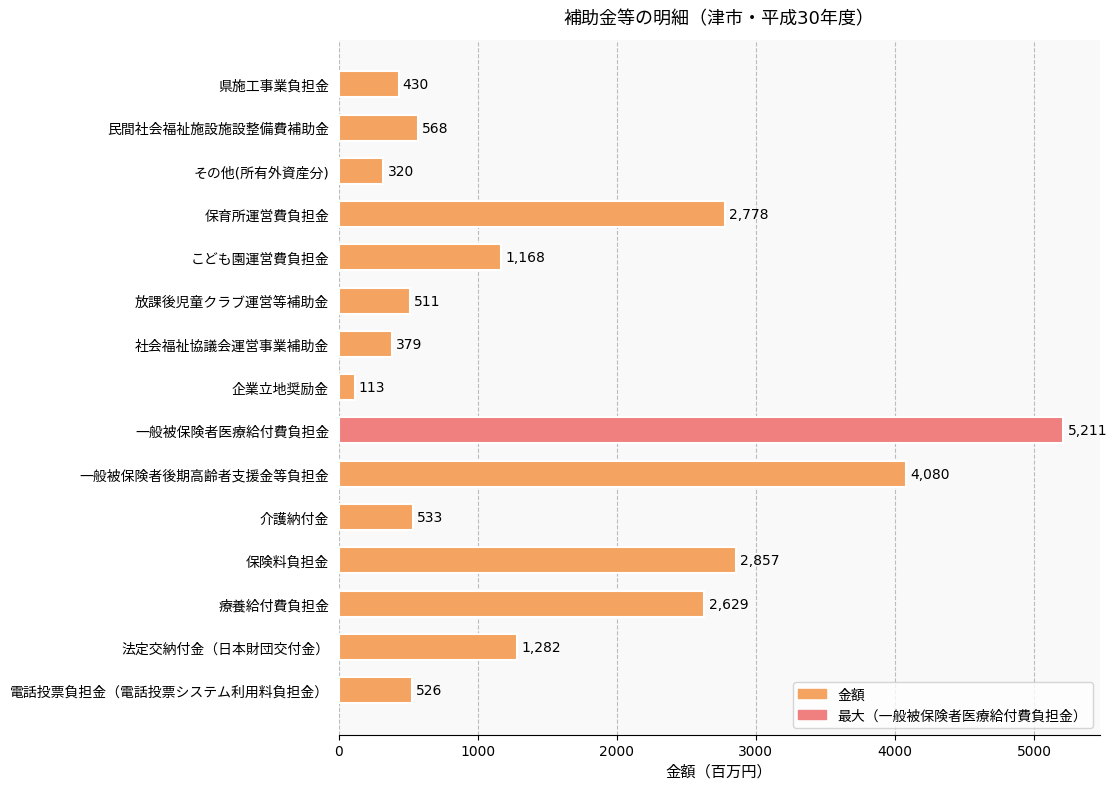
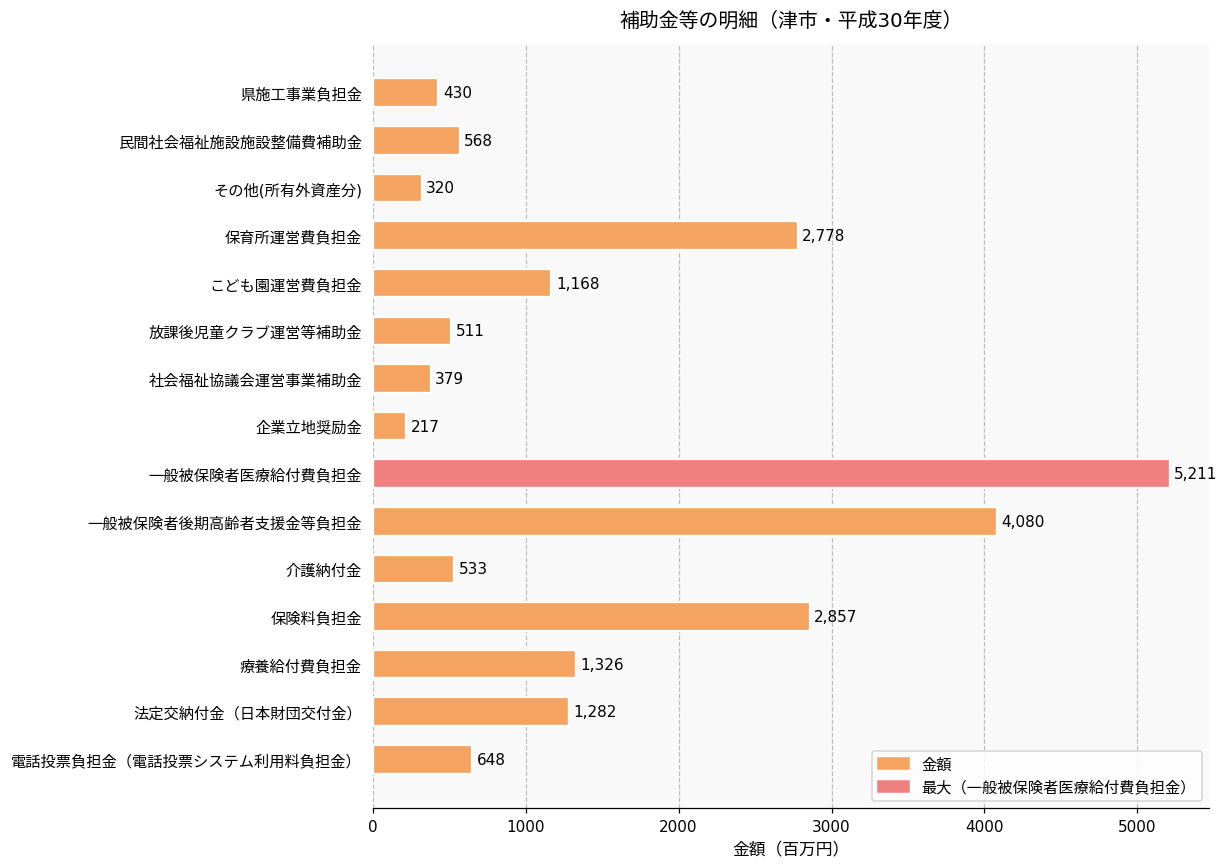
  {
    "県施工事業負担金": "430",
    "民間社会福祉施設施設整備費補助金": "568",
    "その他(所有外資産分)": "320",
    "保育所運営費負担金": "2,778",
    "こども園運営費負担金": "1,168",
    "放課後児童クラブ運営等補助金": "511",
    "社会福祉協議会運営事業補助金": "379",
-   "企業立地奨励金": "113",
+   "企業立地奨励金": "217",
    "一般被保険者医療給付費負担金": "5,211",
    "一般被保険者後期高齢者支援金等負担金": "4,080",
    "介護納付金": "533",
    "保険料負担金": "2,857",
-   "療養給付費負担金": "2,629",
+   "療養給付費負担金": "1,326",
    "法定交納付金（日本財団交付金）": "1,282",
-   "電話投票負担金（電話投票システム利用料負担金）": "526"
+   "電話投票負担金（電話投票システム利用料負担金）": "648"
  }
